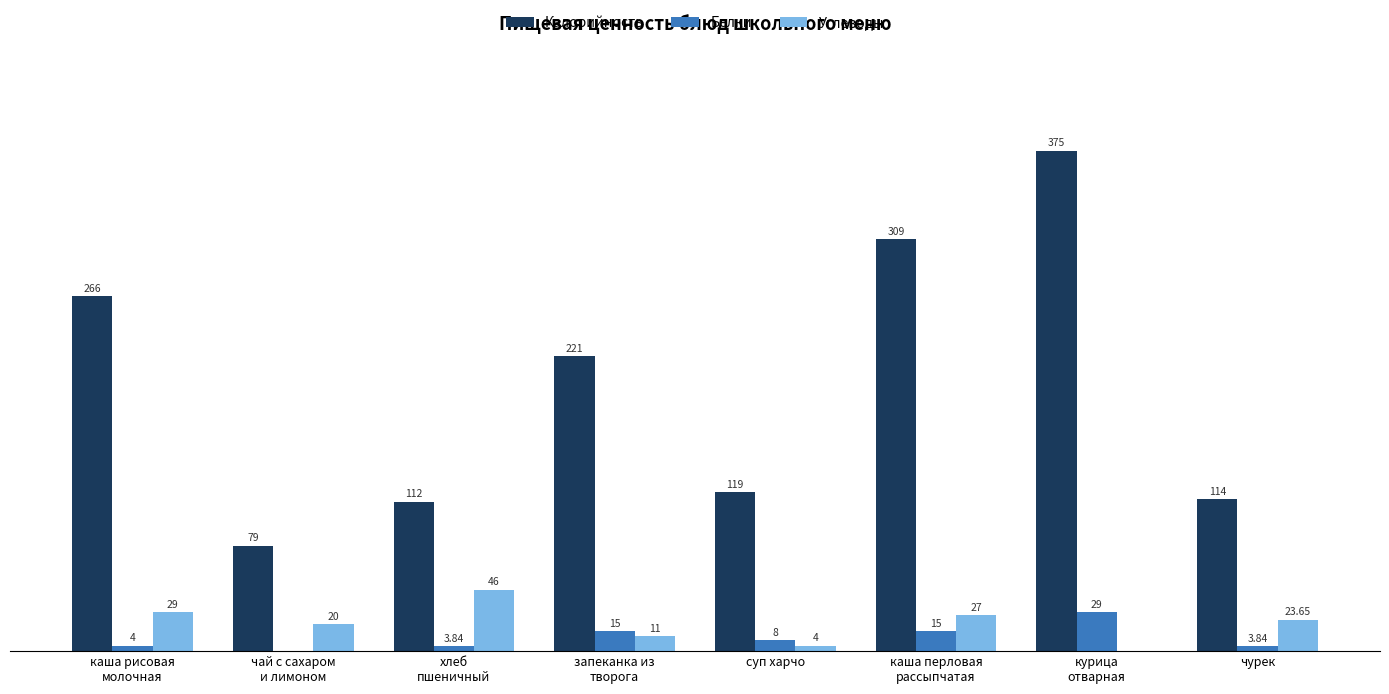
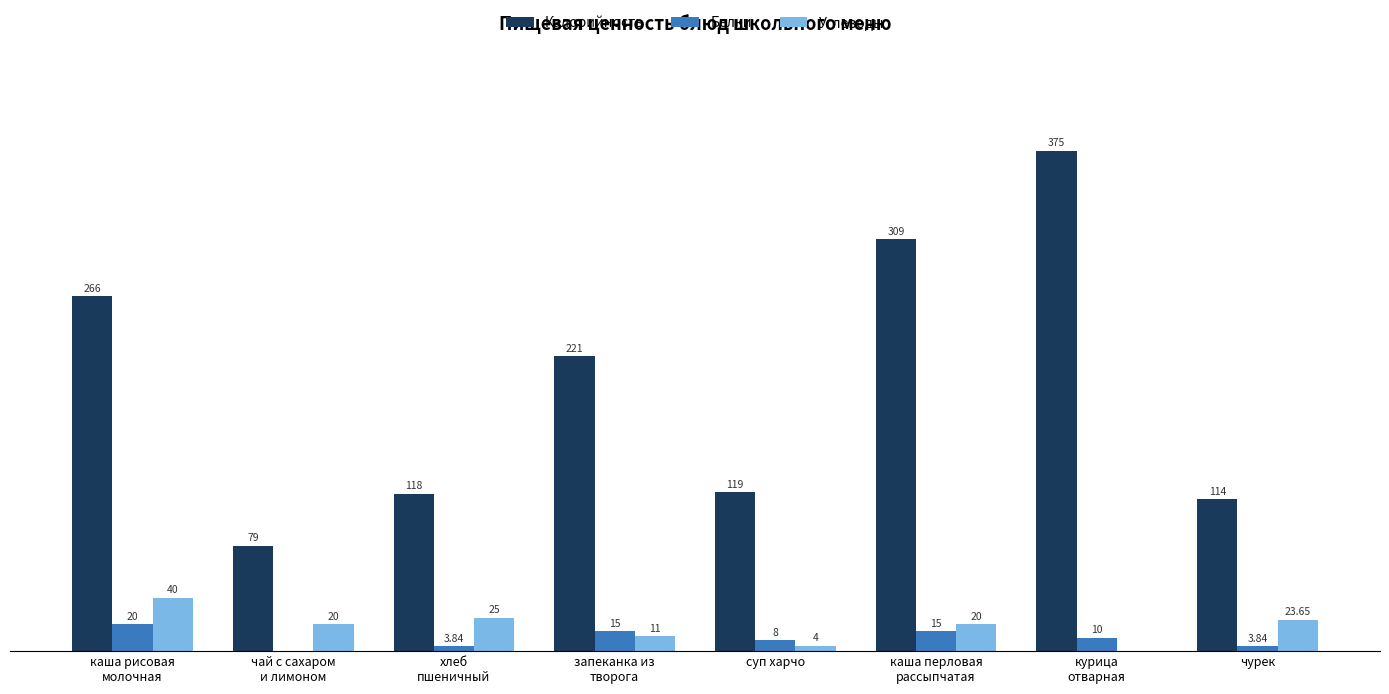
  {
    "Калорийность": {
      "каша рисовая молочная": 266,
      "чай с сахаром и лимоном": 79,
-     "хлеб пшеничный": 112,
+     "хлеб пшеничный": 118,
      "запеканка из творога": 221,
      "суп харчо": 119,
      "каша перловая рассыпчатая": 309,
      "курица отварная": 375,
      "чурек": 114
    },
    "Белки": {
-     "каша рисовая молочная": 4,
+     "каша рисовая молочная": 20,
      "хлеб пшеничный": 3.84,
      "запеканка из творога": 15,
      "суп харчо": 8,
      "каша перловая рассыпчатая": 15,
-     "курица отварная": 29,
+     "курица отварная": 10,
      "чурек": 3.84
    },
    "Углеводы": {
-     "каша рисовая молочная": 29,
+     "каша рисовая молочная": 40,
      "чай с сахаром и лимоном": 20,
-     "хлеб пшеничный": 46,
+     "хлеб пшеничный": 25,
      "запеканка из творога": 11,
      "суп харчо": 4,
-     "каша перловая рассыпчатая": 27,
+     "каша перловая рассыпчатая": 20,
      "чурек": 23.65
    }
  }
